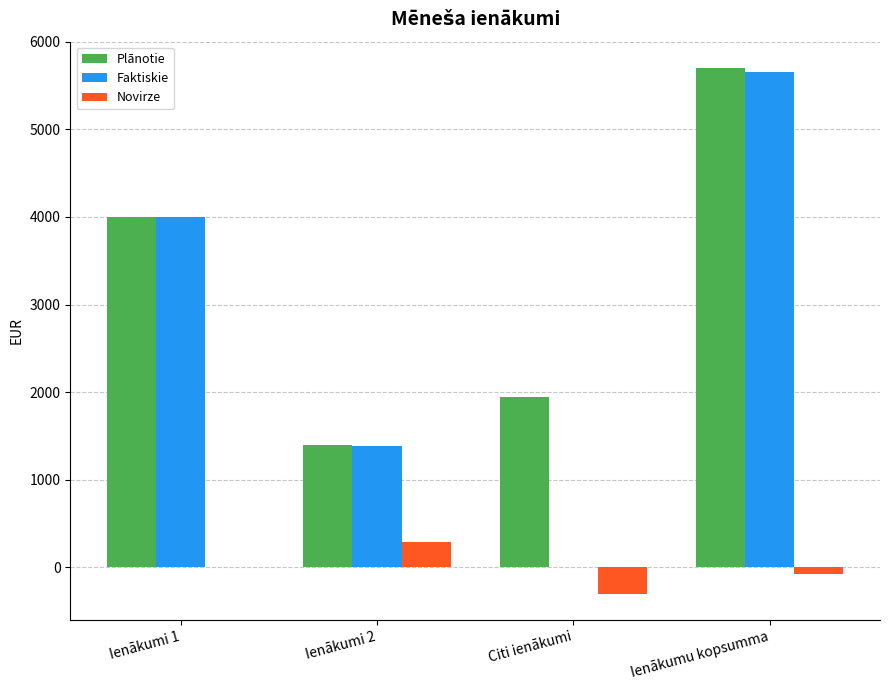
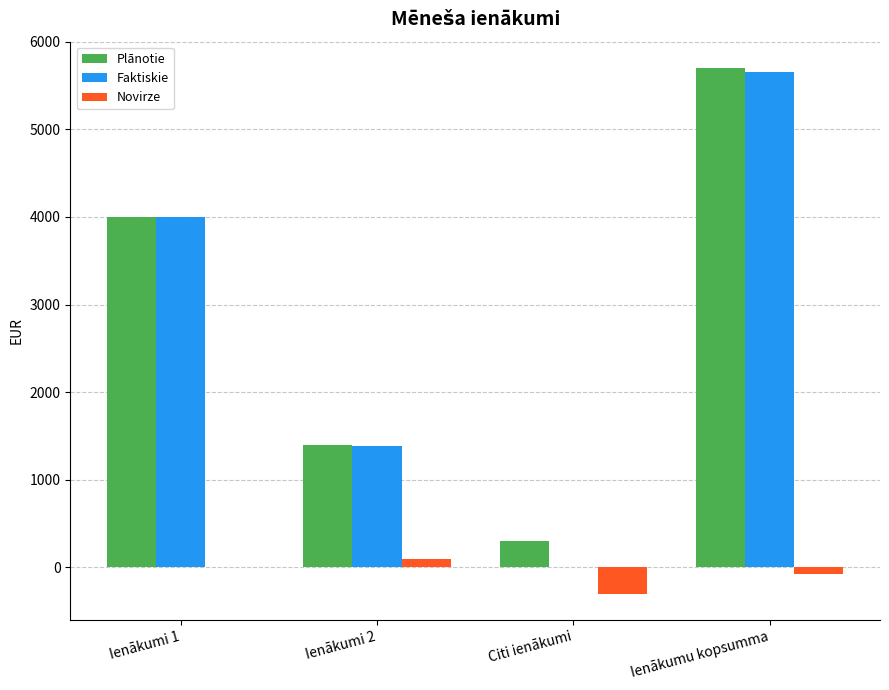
  {
    "Plānotie": {
      "Ienākumi 1": 4000,
      "Ienākumi 2": 1400,
-     "Citi ienākumi": 1900,
+     "Citi ienākumi": 300,
      "Ienākumu kopsumma": 5700
    },
    "Faktiskie": {
      "Ienākumi 1": 4000,
      "Ienākumi 2": 1400,
      "Citi ienākumi": 0,
      "Ienākumu kopsumma": 5700
    },
    "Novirze": {
      "Ienākumi 1": 0,
-     "Ienākumi 2": 300,
+     "Ienākumi 2": 100,
      "Citi ienākumi": -300,
      "Ienākumu kopsumma": -100
    }
  }
